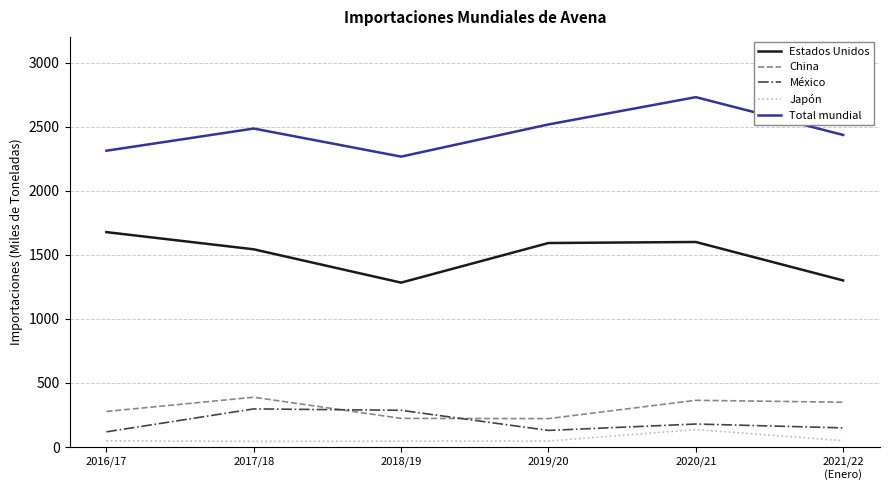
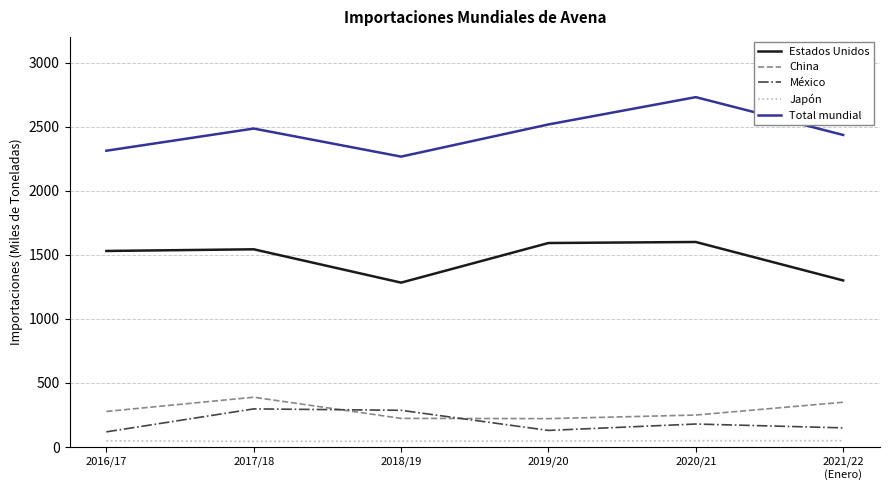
  {
    "Estados Unidos": {
-     "2016/17": 1680,
+     "2016/17": 1530,
      "2017/18": 1540,
      "2018/19": 1280,
      "2019/20": 1590,
      "2020/21": 1600,
      "2021/22 (Enero)": 1300
    },
    "China": {
      "2016/17": 280,
      "2017/18": 390,
      "2018/19": 220,
      "2019/20": 220,
-     "2020/21": 370,
+     "2020/21": 250,
      "2021/22 (Enero)": 350
    },
    "México": {
      "2016/17": 120,
      "2017/18": 300,
      "2018/19": 290,
      "2019/20": 130,
      "2020/21": 180,
      "2021/22 (Enero)": 150
    },
    "Japón": {
      "2016/17": 50,
      "2017/18": 40,
      "2018/19": 50,
      "2019/20": 50,
-     "2020/21": 140,
+     "2020/21": 50,
      "2021/22 (Enero)": 50
    },
    "Total mundial": {
      "2016/17": 2310,
      "2017/18": 2490,
      "2018/19": 2270,
      "2019/20": 2520,
      "2020/21": 2730,
      "2021/22 (Enero)": 2440
    }
  }
